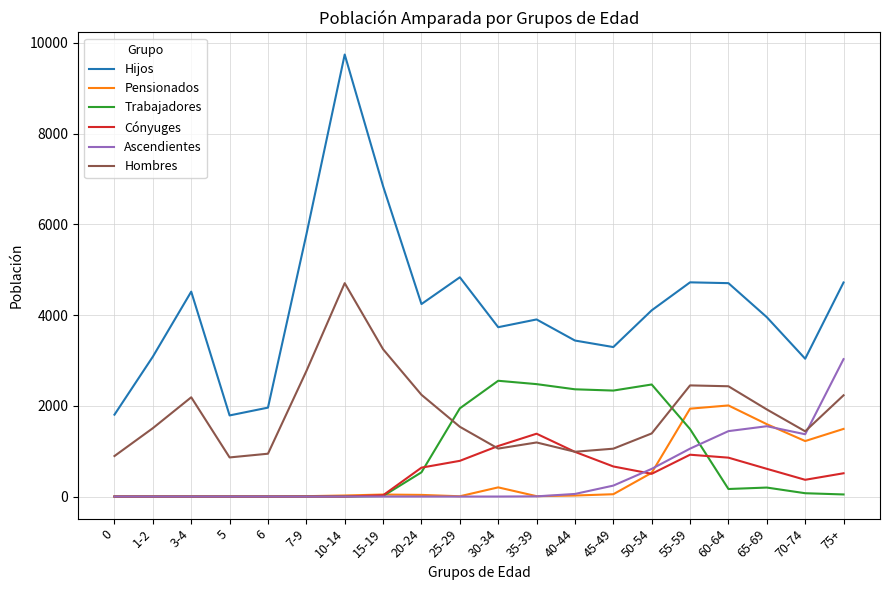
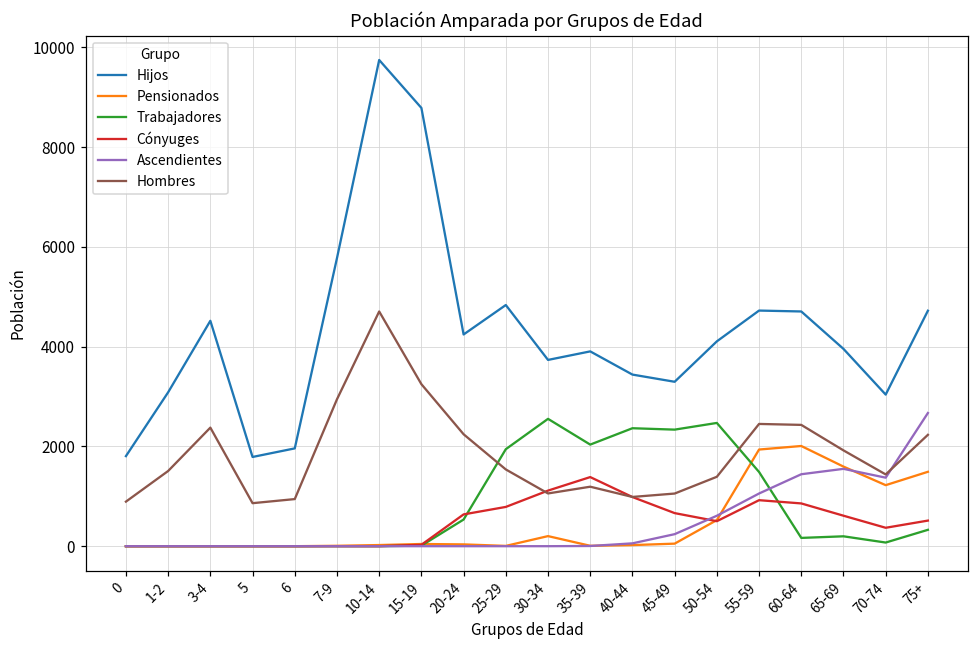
  {
    "Hijos": {
      "0": 1800,
      "1-2": 3100,
      "3-4": 4500,
      "5": 1800,
      "6": 2000,
      "7-9": 5800,
      "10-14": 9700,
-     "15-19": 6800,
+     "15-19": 8800,
      "20-24": 4200,
      "25-29": 4800,
      "30-34": 3700,
      "35-39": 3900,
      "40-44": 3400,
      "45-49": 3300,
      "50-54": 4100,
      "55-59": 4700,
      "60-64": 4700,
      "65-69": 4000,
      "70-74": 3000,
      "75+": 4700
    },
    "Pensionados": {
      "30-34": 200,
      "45-49": 100,
      "55-59": 1900,
      "60-64": 2000,
      "70-74": 1200,
      "75+": 1500
    },
    "Trabajadores": {
      "20-24": 500,
      "25-29": 1900,
      "30-34": 2600,
-     "35-39": 2500,
+     "35-39": 2000,
      "40-44": 2400,
      "45-49": 2300,
      "50-54": 2500,
      "55-59": 1500,
      "60-64": 200,
      "65-69": 200,
      "70-74": 100,
-     "75+": 0
+     "75+": 300
    },
    "Cónyuges": {
      "20-24": 600,
      "25-29": 800,
      "30-34": 1100,
      "35-39": 1400,
      "45-49": 700,
      "55-59": 900,
      "60-64": 900,
      "65-69": 600,
      "70-74": 400,
      "75+": 500
    },
    "Ascendientes": {
      "30-34": 0,
      "45-49": 200,
      "50-54": 600,
      "55-59": 1100,
      "60-64": 1400,
      "70-74": 1400,
-     "75+": 3000
+     "75+": 2700
    },
    "Hombres": {
      "0": 900,
      "1-2": 1500,
-     "3-4": 2200,
+     "3-4": 2400,
      "5": 900,
      "6": 900,
-     "7-9": 2800,
+     "7-9": 2900,
      "10-14": 4700,
      "15-19": 3200,
      "20-24": 2200,
      "25-29": 1500,
      "30-34": 1100,
      "35-39": 1200,
      "45-49": 1100,
      "50-54": 1400,
      "55-59": 2500,
      "60-64": 2400,
      "65-69": 1900,
      "70-74": 1400,
      "75+": 2200
    }
  }
